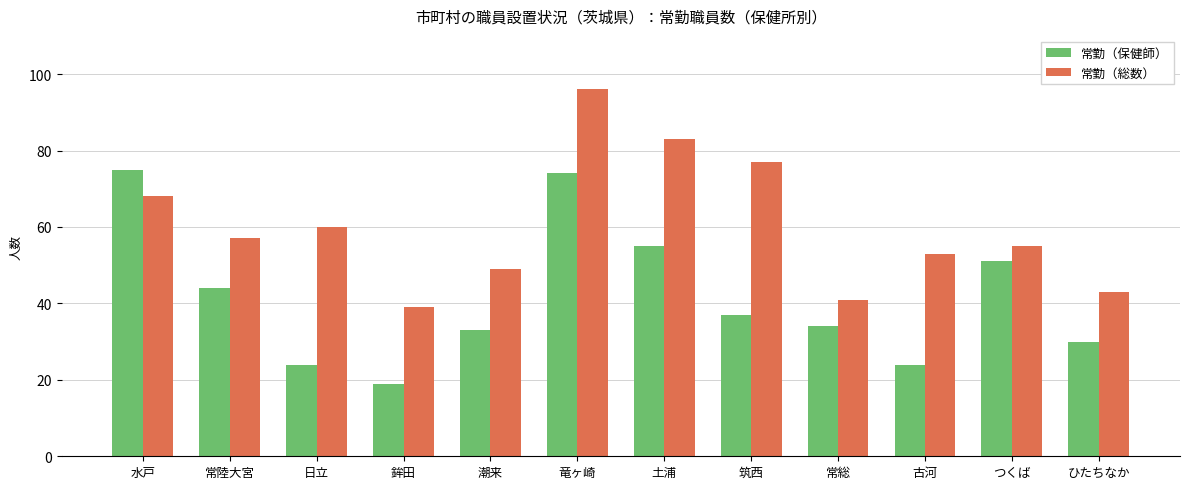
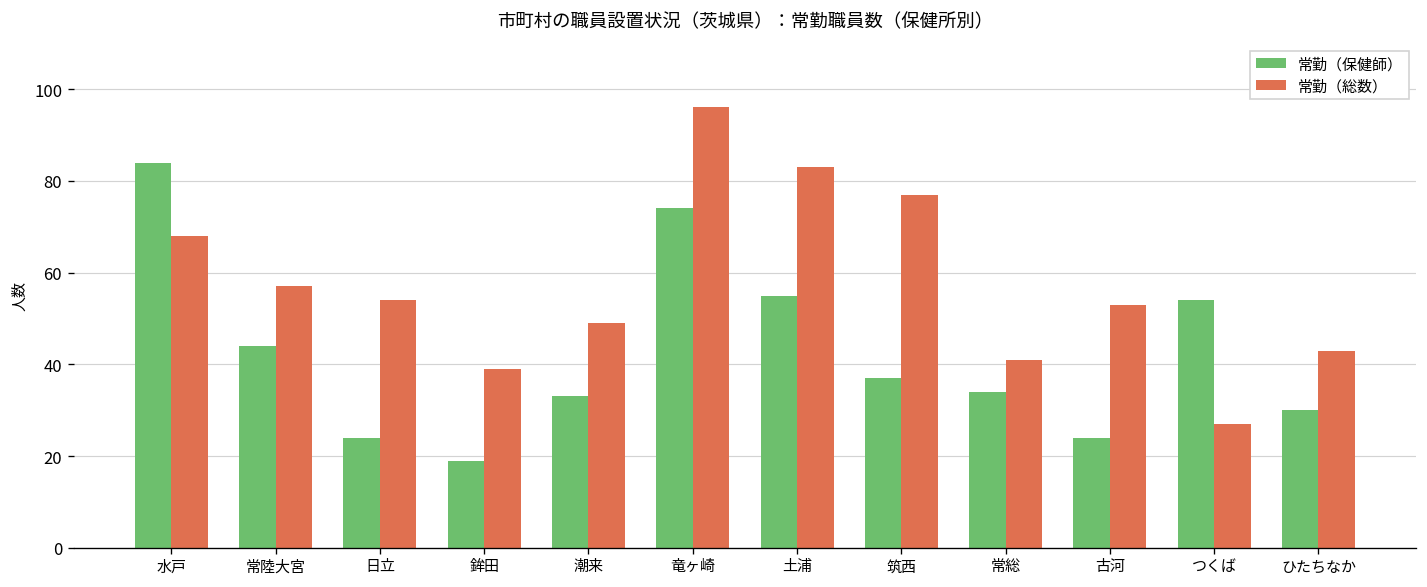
  {
    "常勤（保健師）": {
-     "水戸": 75,
+     "水戸": 84,
      "常陸大宮": 44,
      "日立": 24,
      "鉾田": 19,
      "潮来": 33,
      "竜ヶ崎": 74,
      "土浦": 55,
      "筑西": 37,
      "常総": 34,
      "古河": 24,
-     "つくば": 51,
+     "つくば": 54,
      "ひたちなか": 30
    },
    "常勤（総数）": {
      "水戸": 68,
      "常陸大宮": 57,
-     "日立": 60,
+     "日立": 54,
      "鉾田": 39,
      "潮来": 49,
      "竜ヶ崎": 96,
      "土浦": 83,
      "筑西": 77,
      "常総": 41,
      "古河": 53,
-     "つくば": 55,
+     "つくば": 27,
      "ひたちなか": 43
    }
  }
